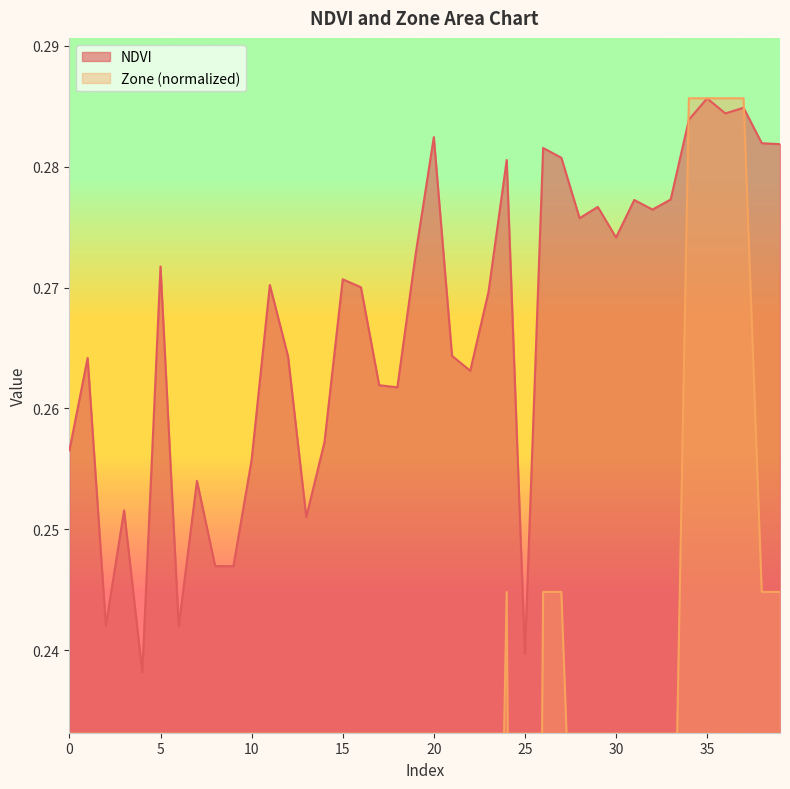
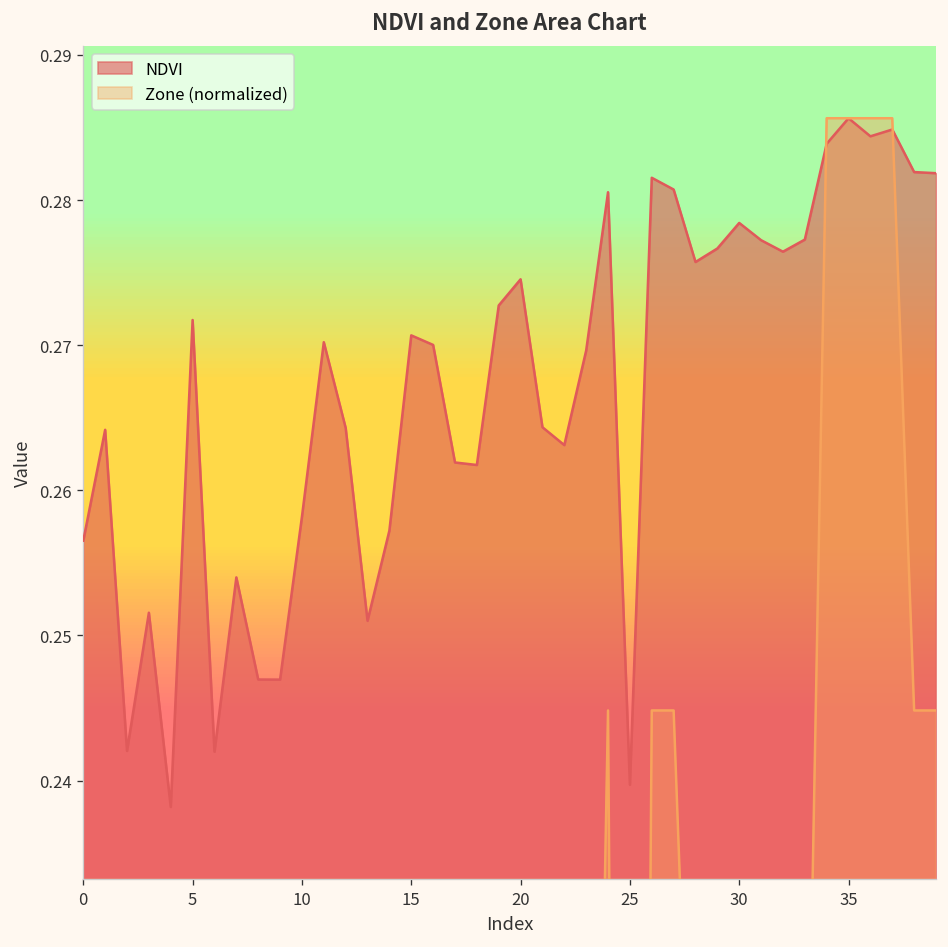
  {
    "NDVI": {
      "0": 0.2565,
      "5": 0.2717,
-     "10": 0.2557,
+     "10": 0.2582,
      "15": 0.2707,
-     "20": 0.2824,
+     "20": 0.2745,
      "25": 0.2397,
-     "30": 0.2741
+     "30": 0.2784
    }
  }
